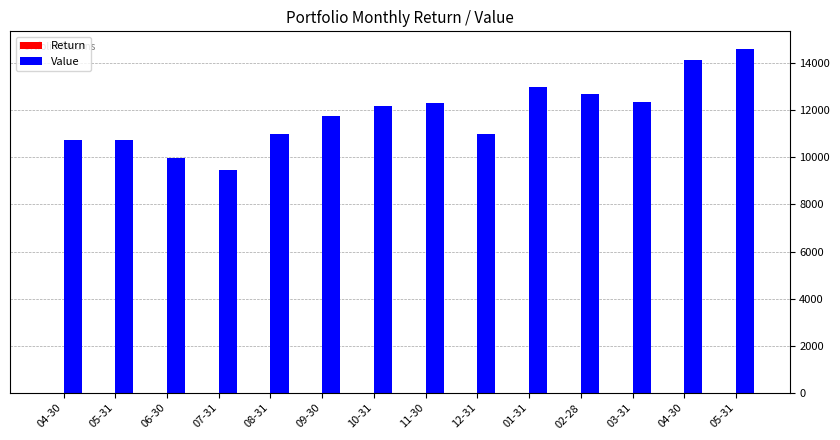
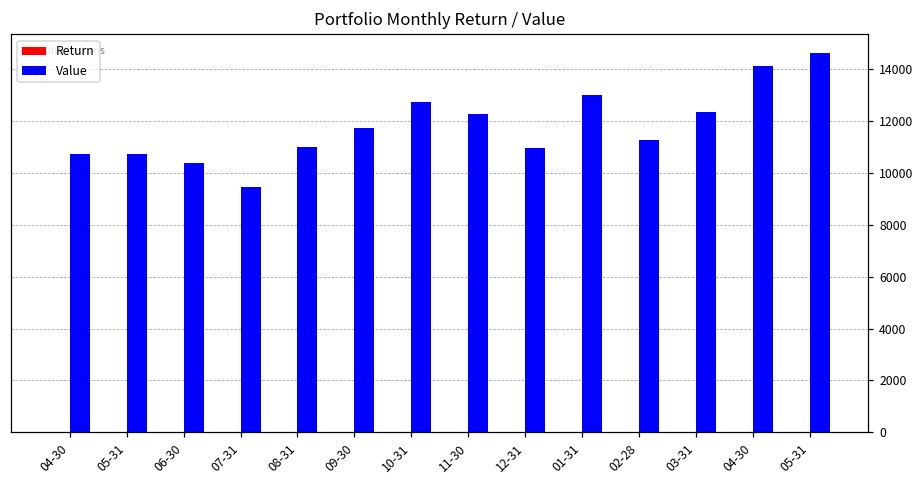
  {
    "Value": {
-     "06-30": 10000,
+     "06-30": 10400,
      "07-31": 9500,
      "08-31": 11000,
      "09-30": 11800,
-     "10-31": 12200,
+     "10-31": 12700,
      "11-30": 12300,
      "12-31": 11000,
      "01-31": 13000,
-     "02-28": 12700,
+     "02-28": 11300,
      "03-31": 12400
    }
  }
